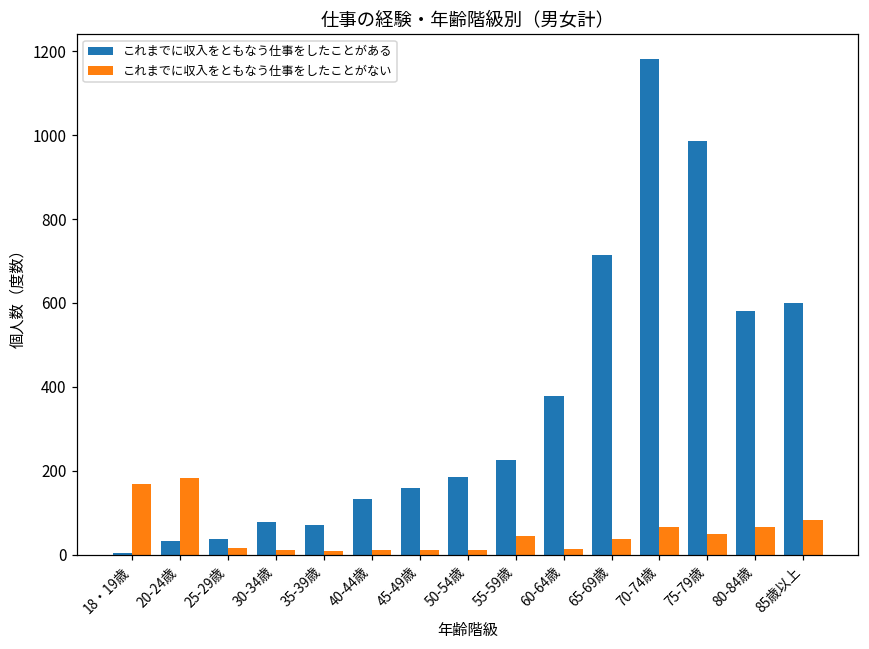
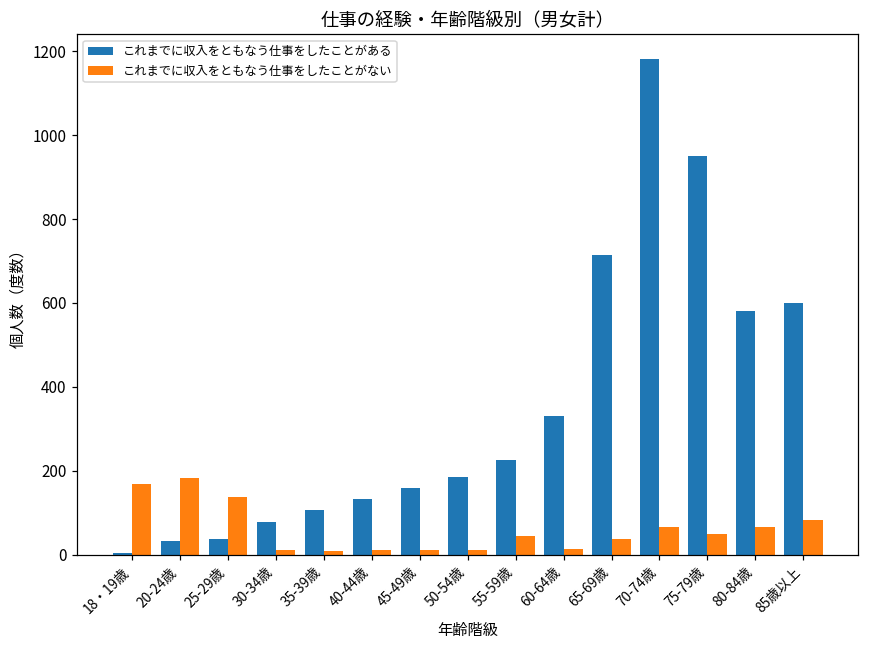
  {
    "これまでに収入をともなう仕事をしたことがある": {
      "20-24歳": 30,
      "25-29歳": 40,
      "30-34歳": 80,
-     "35-39歳": 70,
+     "35-39歳": 110,
      "40-44歳": 130,
      "45-49歳": 160,
      "50-54歳": 190,
      "55-59歳": 230,
-     "60-64歳": 380,
+     "60-64歳": 330,
      "65-69歳": 710,
      "70-74歳": 1180,
-     "75-79歳": 990,
+     "75-79歳": 950,
      "80-84歳": 580,
      "85歳以上": 600
    },
    "これまでに収入をともなう仕事をしたことがない": {
      "18・19歳": 170,
      "20-24歳": 180,
-     "25-29歳": 20,
+     "25-29歳": 140,
      "30-34歳": 10,
      "35-39歳": 10,
      "40-44歳": 10,
      "45-49歳": 10,
      "50-54歳": 10,
      "55-59歳": 50,
      "60-64歳": 10,
      "65-69歳": 40,
      "70-74歳": 70,
      "75-79歳": 50,
      "80-84歳": 70,
      "85歳以上": 80
    }
  }
